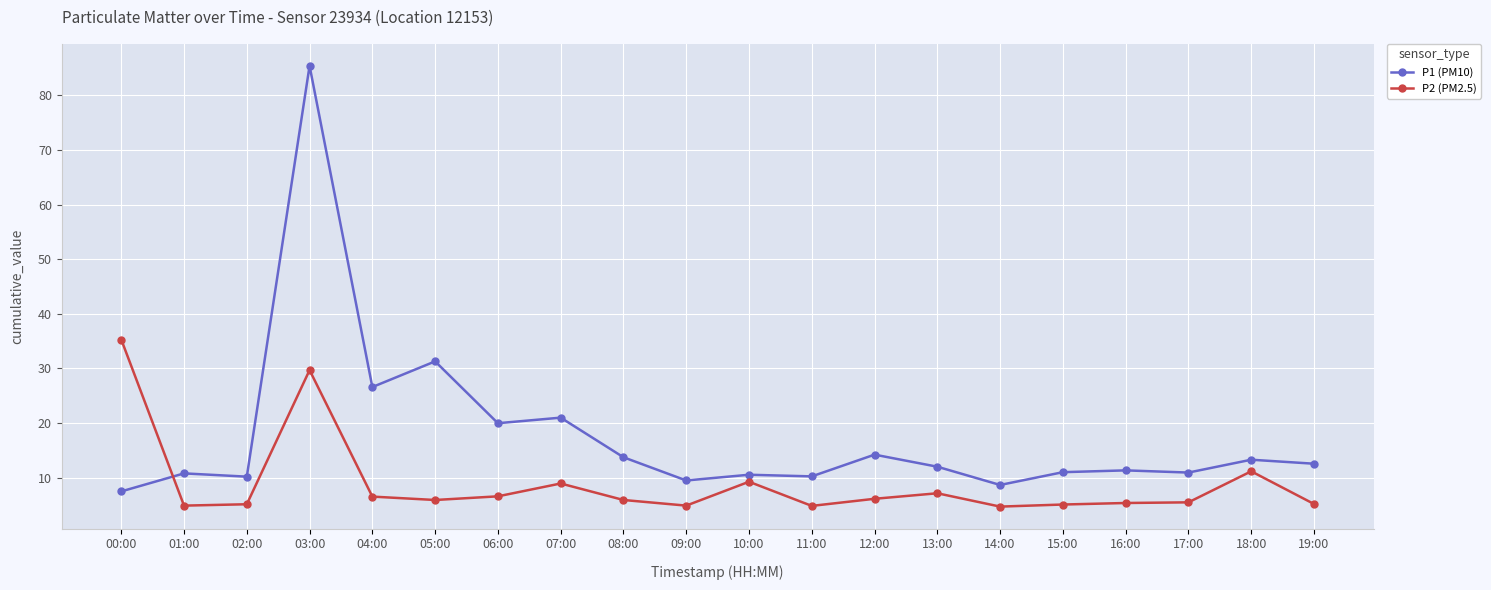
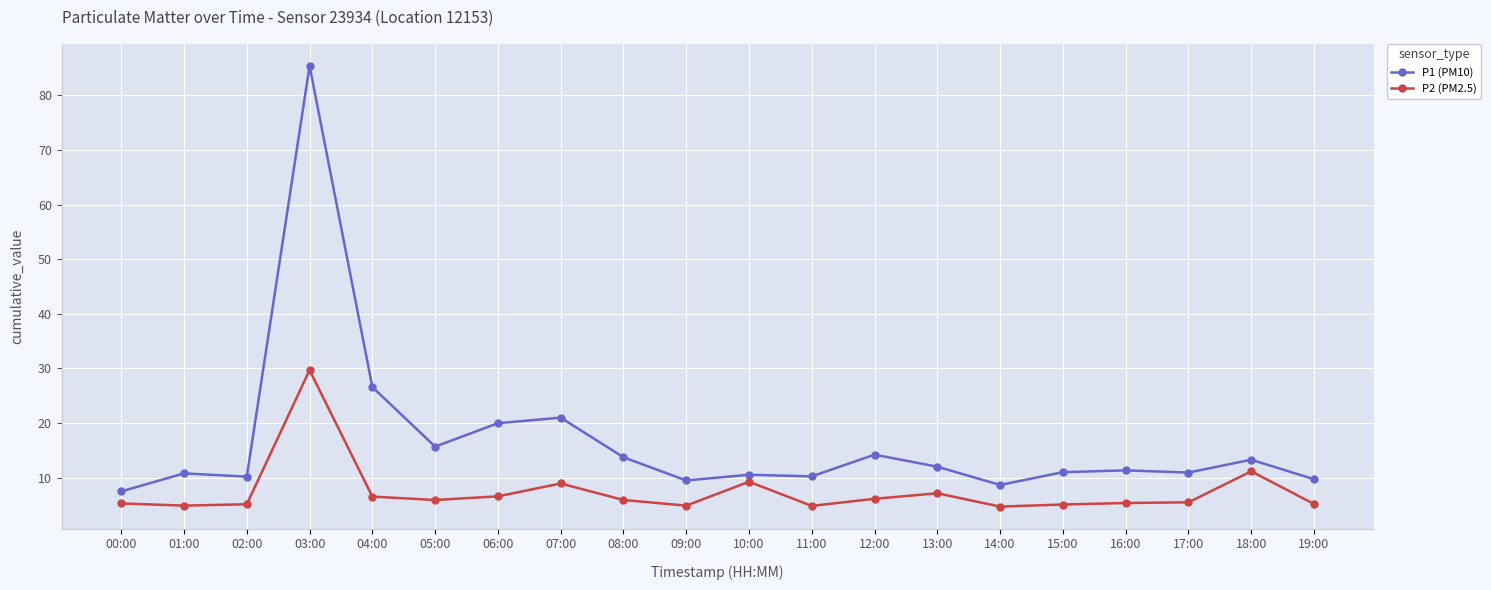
  {
    "P1 (PM10)": {
      "00:00": 8,
      "01:00": 11,
      "02:00": 10,
      "03:00": 85,
      "04:00": 27,
-     "05:00": 31,
+     "05:00": 16,
      "06:00": 20,
      "07:00": 21,
      "08:00": 14,
      "09:00": 10,
      "10:00": 11,
      "11:00": 10,
      "12:00": 14,
      "13:00": 12,
      "14:00": 9,
      "15:00": 11,
      "16:00": 11,
      "17:00": 11,
      "18:00": 13,
-     "19:00": 13
+     "19:00": 10
    },
    "P2 (PM2.5)": {
-     "00:00": 35,
+     "00:00": 5,
      "01:00": 5,
      "02:00": 5,
      "03:00": 30,
      "04:00": 7,
      "05:00": 6,
      "06:00": 7,
      "07:00": 9,
      "08:00": 6,
      "09:00": 5,
      "10:00": 9,
      "11:00": 5,
      "12:00": 6,
      "13:00": 7,
      "14:00": 5,
      "15:00": 5,
      "16:00": 5,
      "17:00": 6,
      "18:00": 11,
      "19:00": 5
    }
  }
